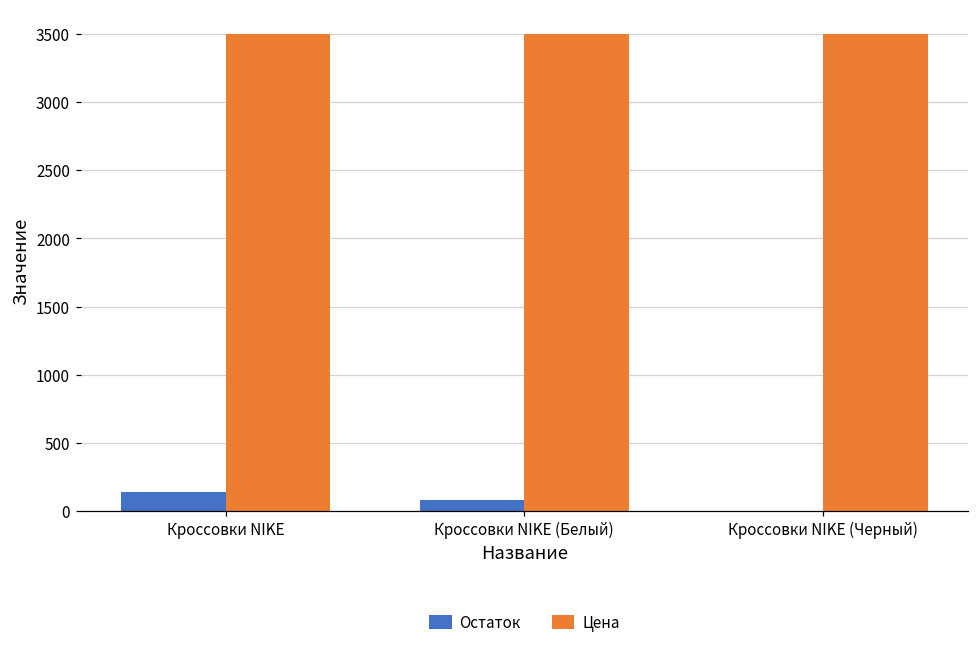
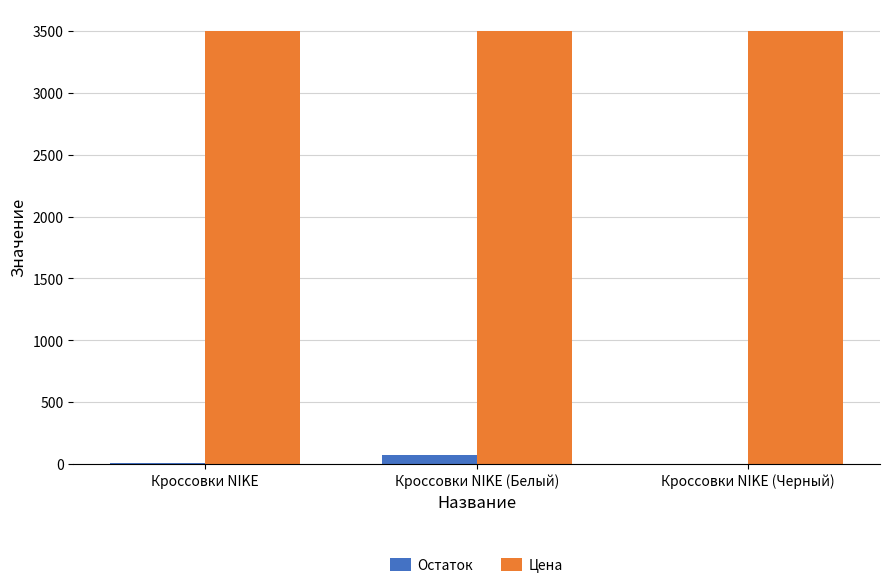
  {
    "Остаток": {
-     "Кроссовки NIKE": 140,
+     "Кроссовки NIKE": 10,
      "Кроссовки NIKE (Белый)": 80,
      "Кроссовки NIKE (Черный)": 0
    },
    "Цена": {
      "Кроссовки NIKE": 3500,
      "Кроссовки NIKE (Белый)": 3500,
      "Кроссовки NIKE (Черный)": 3500
    }
  }
